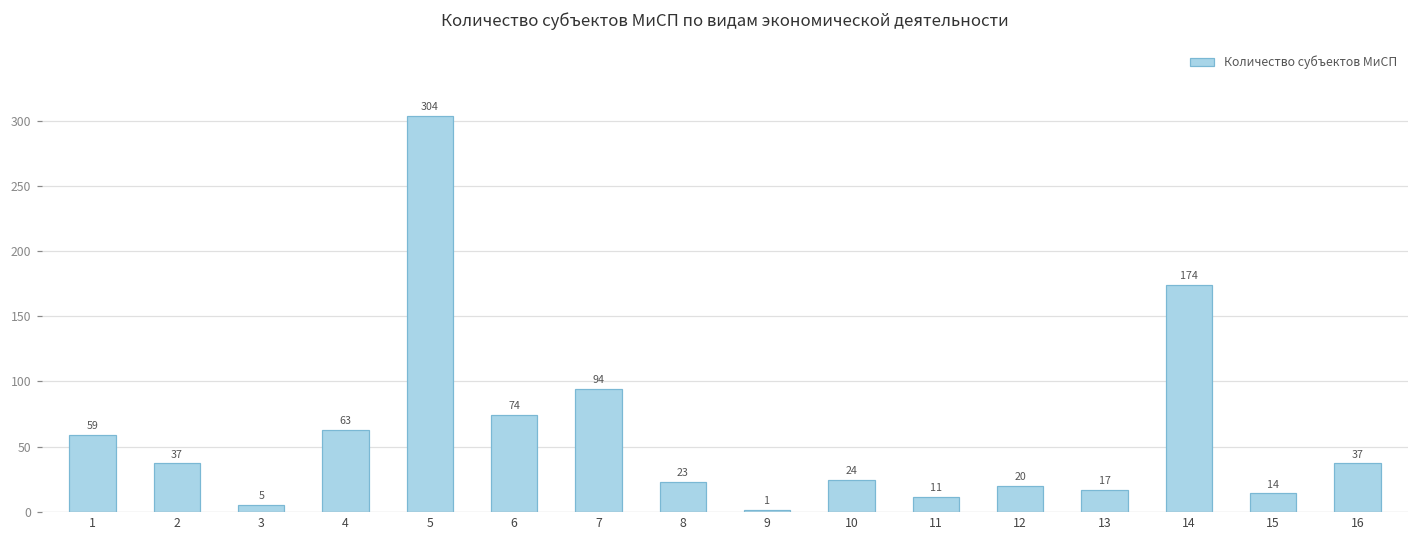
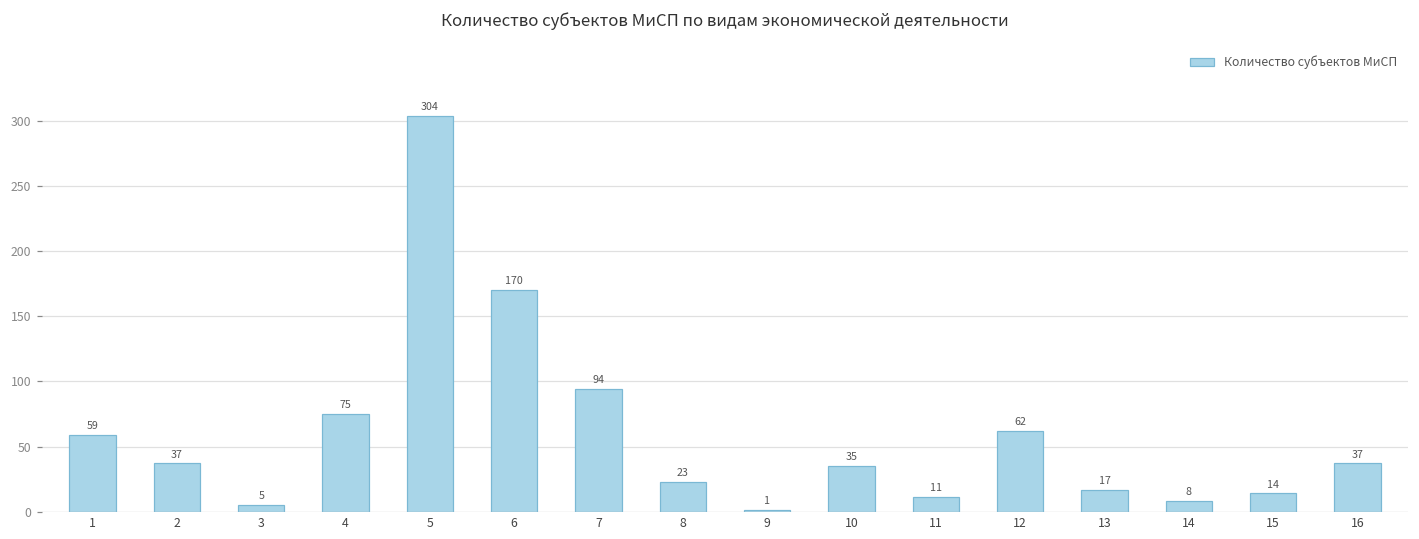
  {
    "1": 59,
    "2": 37,
    "3": 5,
-   "4": 63,
+   "4": 75,
    "5": 304,
-   "6": 74,
+   "6": 170,
    "7": 94,
    "8": 23,
    "9": 1,
-   "10": 24,
+   "10": 35,
    "11": 11,
-   "12": 20,
+   "12": 62,
    "13": 17,
-   "14": 174,
+   "14": 8,
    "15": 14,
    "16": 37
  }
